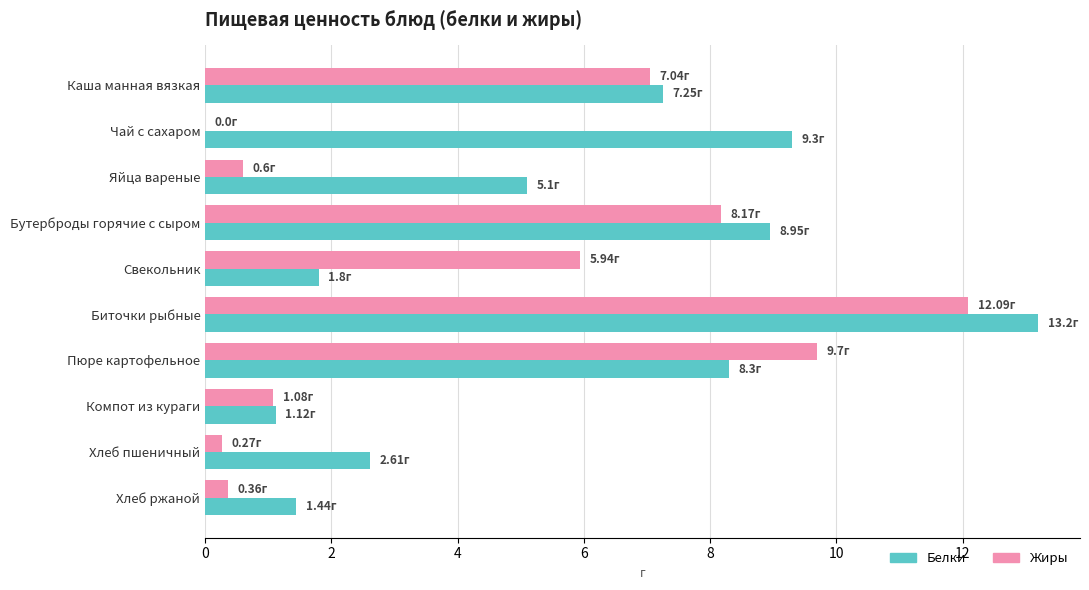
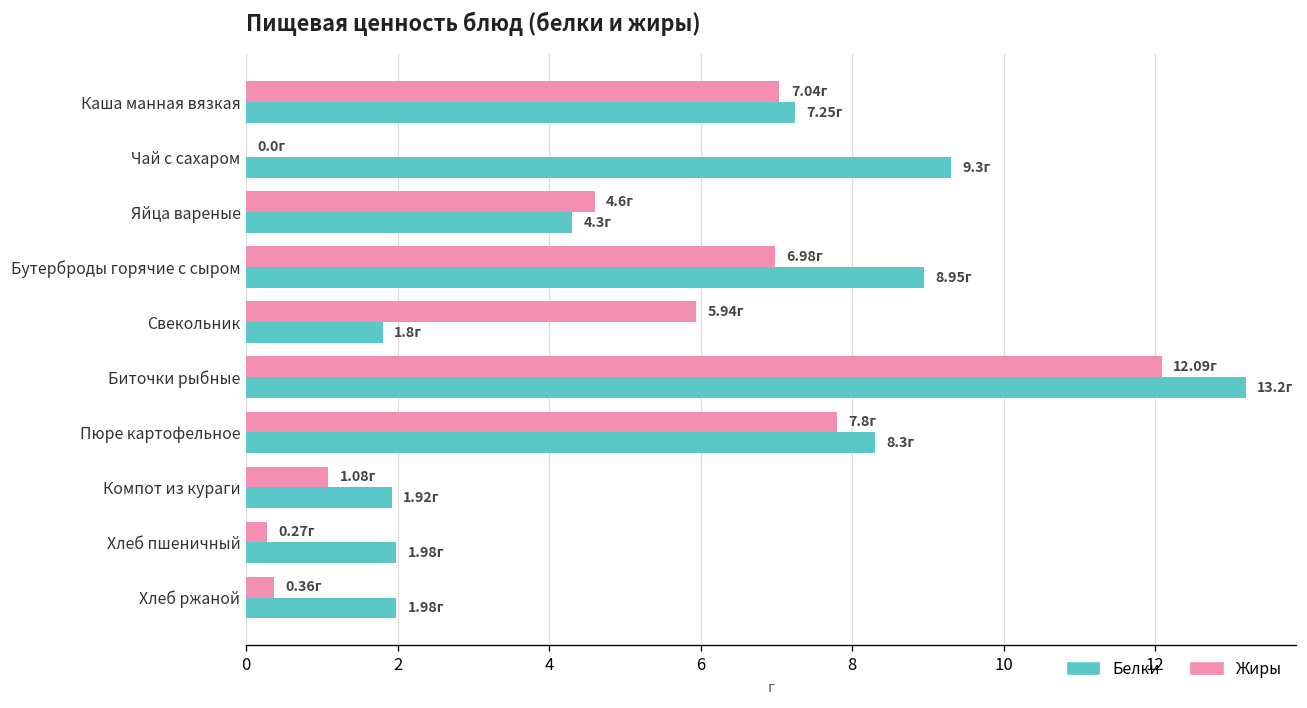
  {
    "Белки": {
      "Каша манная вязкая": "7.25г",
      "Чай с сахаром": "9.3г",
-     "Яйца вареные": "5.1г",
+     "Яйца вареные": "4.3г",
      "Бутерброды горячие с сыром": "8.95г",
      "Свекольник": "1.8г",
      "Биточки рыбные": "13.2г",
      "Пюре картофельное": "8.3г",
-     "Компот из кураги": "1.12г",
-     "Хлеб пшеничный": "2.61г",
-     "Хлеб ржаной": "1.44г"
+     "Компот из кураги": "1.92г",
+     "Хлеб пшеничный": "1.98г",
+     "Хлеб ржаной": "1.98г"
    },
    "Жиры": {
      "Каша манная вязкая": "7.04г",
      "Чай с сахаром": "0.0г",
-     "Яйца вареные": "0.6г",
-     "Бутерброды горячие с сыром": "8.17г",
+     "Яйца вареные": "4.6г",
+     "Бутерброды горячие с сыром": "6.98г",
      "Свекольник": "5.94г",
      "Биточки рыбные": "12.09г",
-     "Пюре картофельное": "9.7г",
+     "Пюре картофельное": "7.8г",
      "Компот из кураги": "1.08г",
      "Хлеб пшеничный": "0.27г",
      "Хлеб ржаной": "0.36г"
    }
  }
